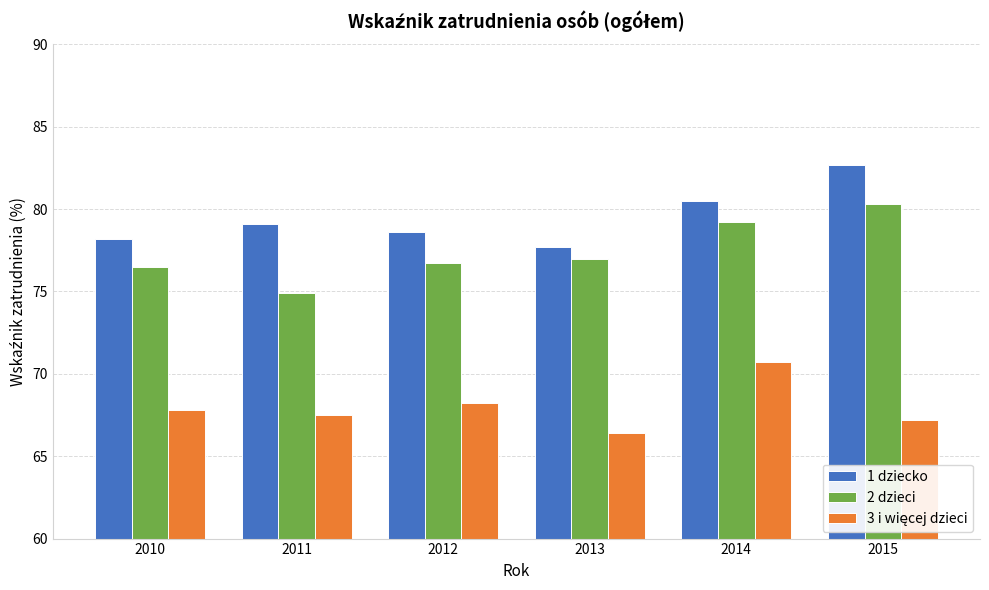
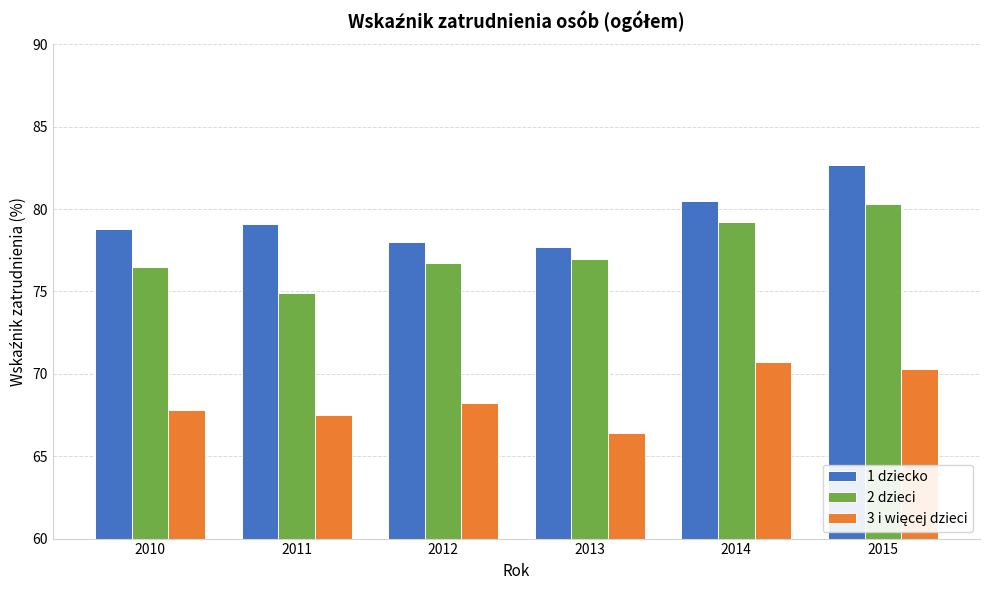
  {
    "1 dziecko": {
-     "2010": 78.2,
+     "2010": 78.8,
      "2011": 79.1,
-     "2012": 78.6,
+     "2012": 78.0,
      "2013": 77.7,
      "2014": 80.5,
      "2015": 82.7
    },
    "2 dzieci": {
      "2010": 76.5,
      "2011": 74.9,
      "2012": 76.7,
      "2013": 77.0,
      "2014": 79.2,
      "2015": 80.3
    },
    "3 i więcej dzieci": {
      "2010": 67.8,
      "2011": 67.5,
      "2012": 68.2,
      "2013": 66.4,
      "2014": 70.7,
-     "2015": 67.2
+     "2015": 70.3
    }
  }
